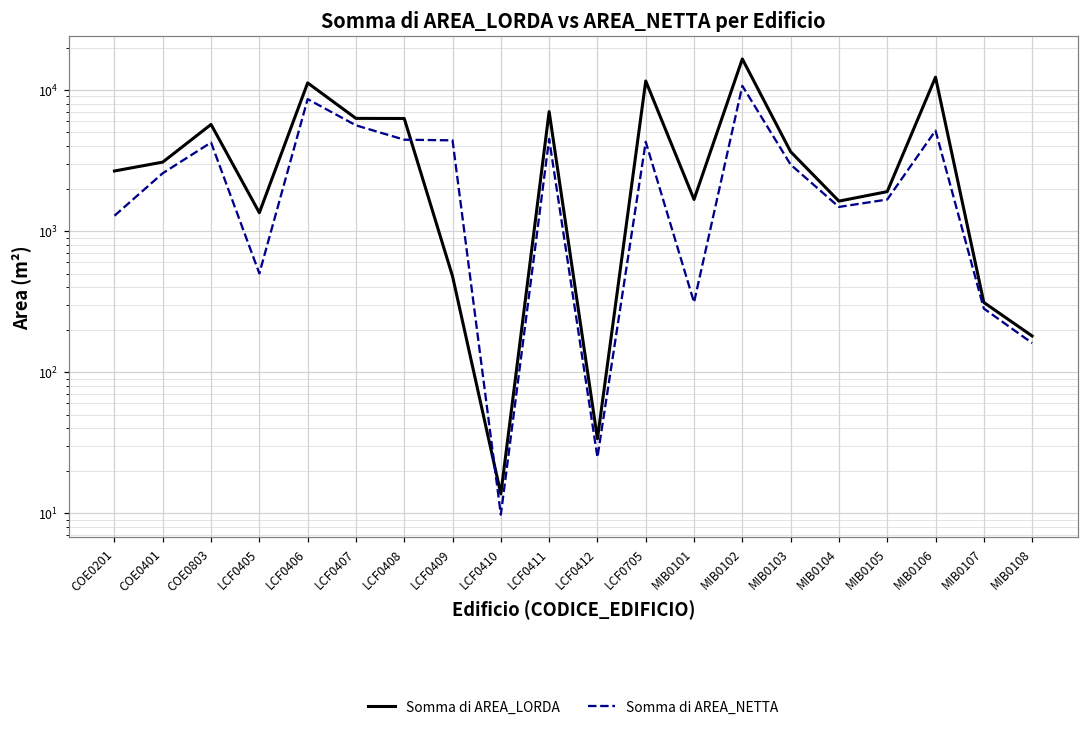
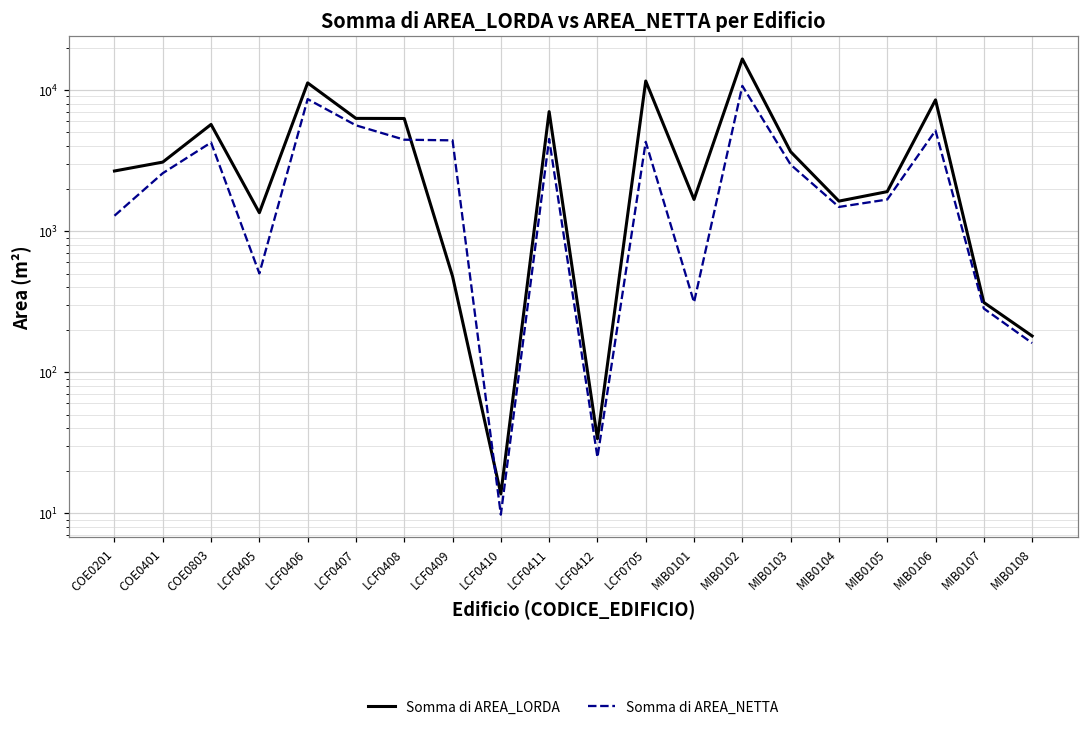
  {
    "Somma di AREA_LORDA": {
      "COE0201": 2700,
      "COE0401": 3100,
      "COE0803": 6000,
      "LCF0405": 1300,
      "LCF0406": 11000,
      "LCF0407": 6000,
      "LCF0408": 6000,
      "LCF0409": 480,
      "LCF0410": 14,
      "LCF0411": 7000,
      "LCF0412": 34,
      "LCF0705": 12000,
      "MIB0101": 1700,
      "MIB0102": 17000,
      "MIB0103": 3700,
      "MIB0104": 1600,
      "MIB0105": 1900,
-     "MIB0106": 12000,
+     "MIB0106": 9000,
      "MIB0107": 310,
      "MIB0108": 180
    },
    "Somma di AREA_NETTA": {
      "COE0201": 1300,
      "COE0401": 2600,
      "COE0803": 4200,
      "LCF0405": 500,
      "LCF0406": 9000,
      "LCF0407": 6000,
      "LCF0408": 4400,
      "LCF0409": 4400,
      "LCF0410": 10,
      "LCF0411": 4500,
      "LCF0412": 25,
      "LCF0705": 4300,
      "MIB0101": 310,
      "MIB0102": 11000,
      "MIB0103": 3000,
      "MIB0104": 1500,
      "MIB0105": 1700,
      "MIB0106": 5200,
      "MIB0107": 280,
      "MIB0108": 160
    }
  }
